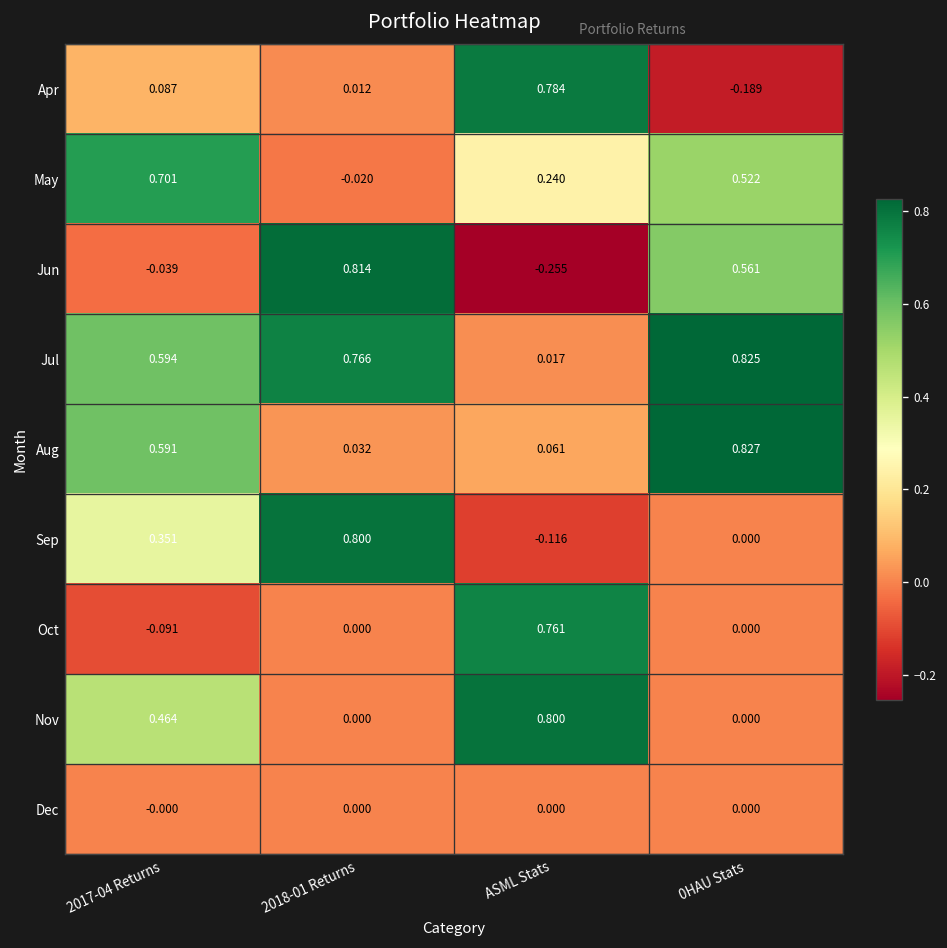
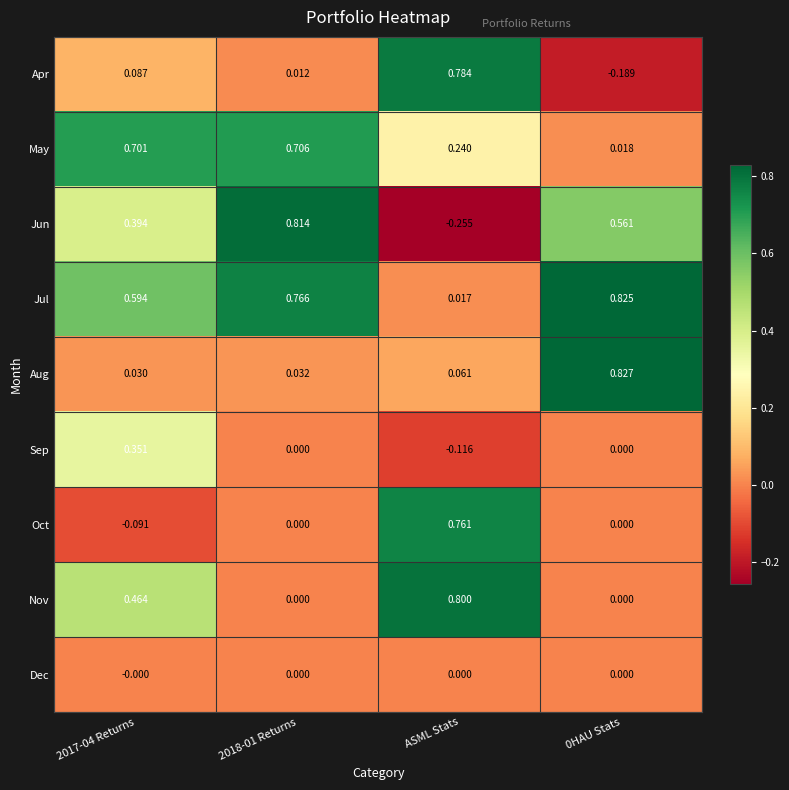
  {
    "Apr": {
      "2017-04 Returns": 0.087,
      "2018-01 Returns": 0.012,
      "ASML Stats": 0.784,
      "0HAU Stats": -0.189
    },
    "May": {
      "2017-04 Returns": 0.701,
-     "2018-01 Returns": -0.020,
+     "2018-01 Returns": 0.706,
      "ASML Stats": 0.240,
-     "0HAU Stats": 0.522
+     "0HAU Stats": 0.018
    },
    "Jun": {
-     "2017-04 Returns": -0.039,
+     "2017-04 Returns": 0.394,
      "2018-01 Returns": 0.814,
      "ASML Stats": -0.255,
      "0HAU Stats": 0.561
    },
    "Jul": {
      "2017-04 Returns": 0.594,
      "2018-01 Returns": 0.766,
      "ASML Stats": 0.017,
      "0HAU Stats": 0.825
    },
    "Aug": {
-     "2017-04 Returns": 0.591,
+     "2017-04 Returns": 0.030,
      "2018-01 Returns": 0.032,
      "ASML Stats": 0.061,
      "0HAU Stats": 0.827
    },
    "Sep": {
      "2017-04 Returns": 0.351,
-     "2018-01 Returns": 0.800,
+     "2018-01 Returns": 0.000,
      "ASML Stats": -0.116,
      "0HAU Stats": 0.000
    },
    "Oct": {
      "2017-04 Returns": -0.091,
      "2018-01 Returns": 0.000,
      "ASML Stats": 0.761,
      "0HAU Stats": 0.000
    },
    "Nov": {
      "2017-04 Returns": 0.464,
      "2018-01 Returns": 0.000,
      "ASML Stats": 0.800,
      "0HAU Stats": 0.000
    },
    "Dec": {
      "2017-04 Returns": -0.000,
      "2018-01 Returns": 0.000,
      "ASML Stats": 0.000,
      "0HAU Stats": 0.000
    }
  }
